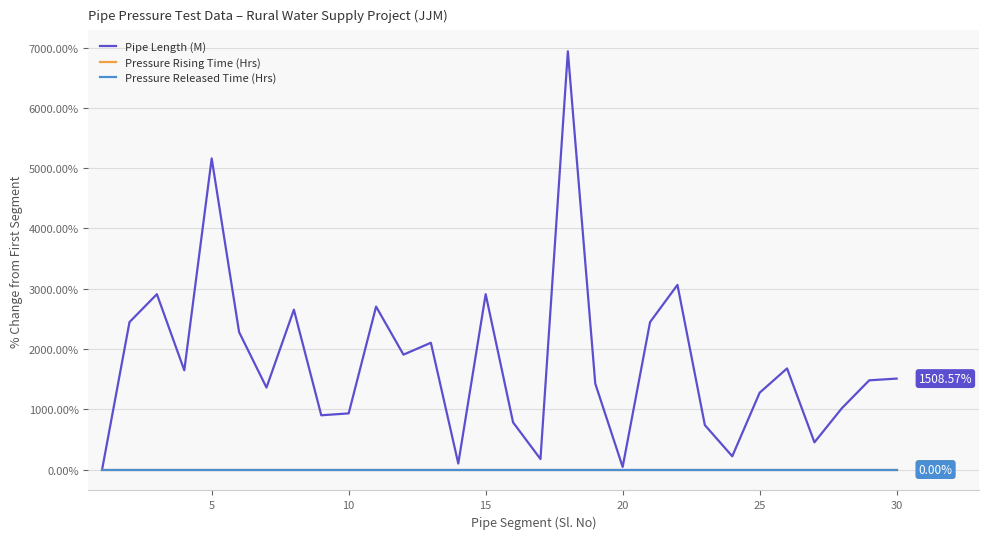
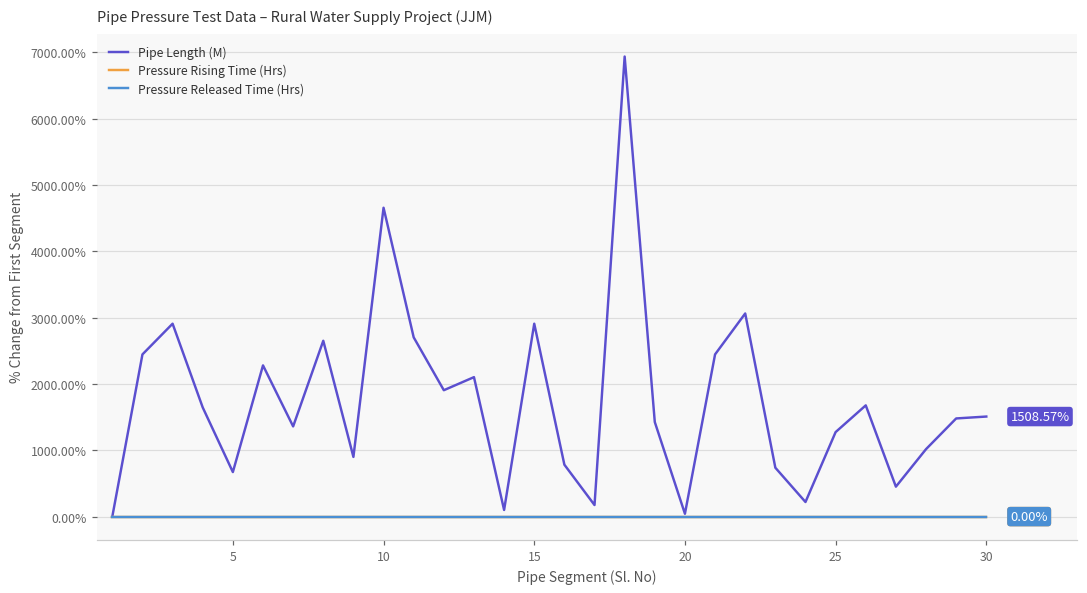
  {
    "Pipe Length (M)": {
-     "5": "5200%",
-     "10": "900%",
+     "5": "700%",
+     "10": "4700%",
      "15": "2900%",
      "25": "1300%"
    },
    "Pressure Released Time (Hrs)": {
      "5": "0%",
      "10": "0%",
      "15": "0%",
      "25": "0%"
    }
  }
